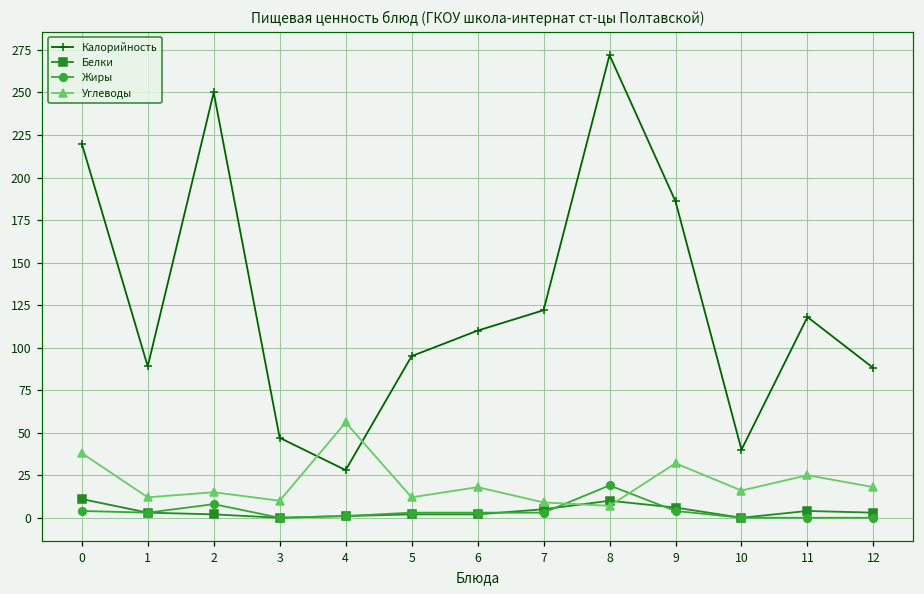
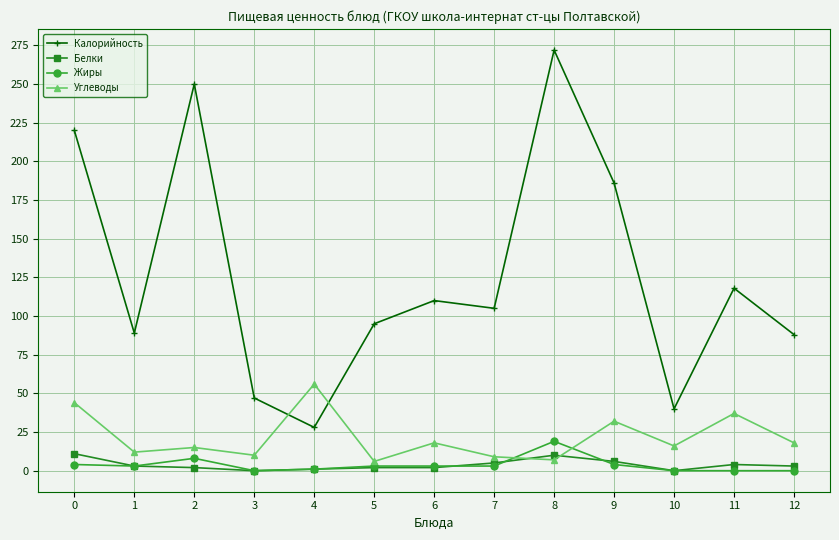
  {
    "Калорийность": {
      "0": 220,
      "1": 89,
      "2": 250,
      "3": 47,
      "4": 28,
      "5": 95,
      "6": 110,
-     "7": 122,
+     "7": 105,
      "8": 272,
      "9": 186,
      "10": 40,
      "11": 118,
      "12": 88
    },
    "Углеводы": {
-     "0": 38,
+     "0": 44,
      "1": 12,
      "2": 15,
      "3": 10,
      "4": 56,
-     "5": 12,
+     "5": 6,
      "6": 18,
      "7": 9,
      "8": 7,
      "9": 32,
      "10": 16,
-     "11": 25,
+     "11": 37,
      "12": 18
    }
  }
